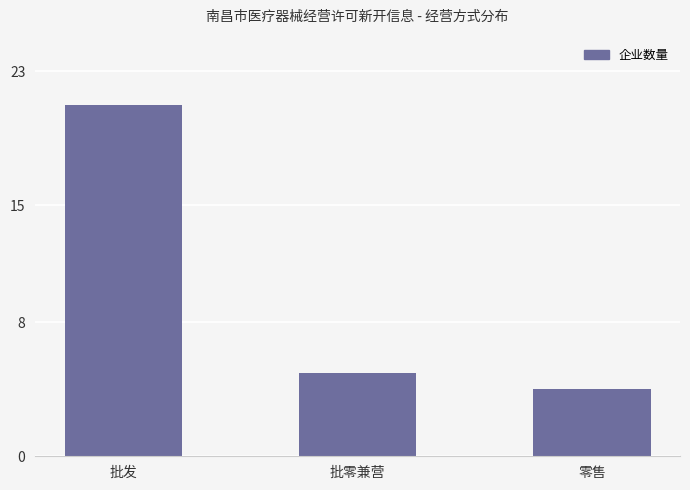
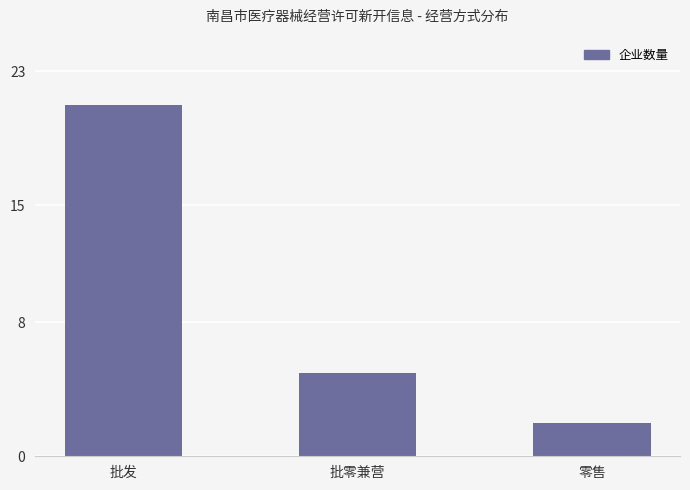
  {
    "批发": 21,
    "批零兼营": 5,
-   "零售": 4
+   "零售": 2
  }
